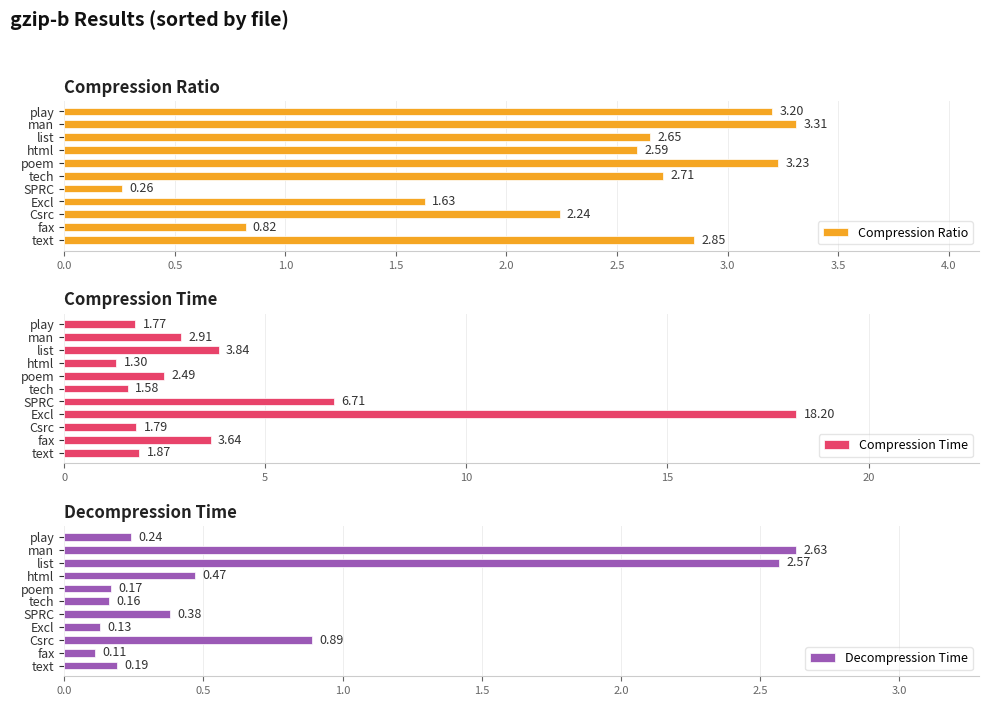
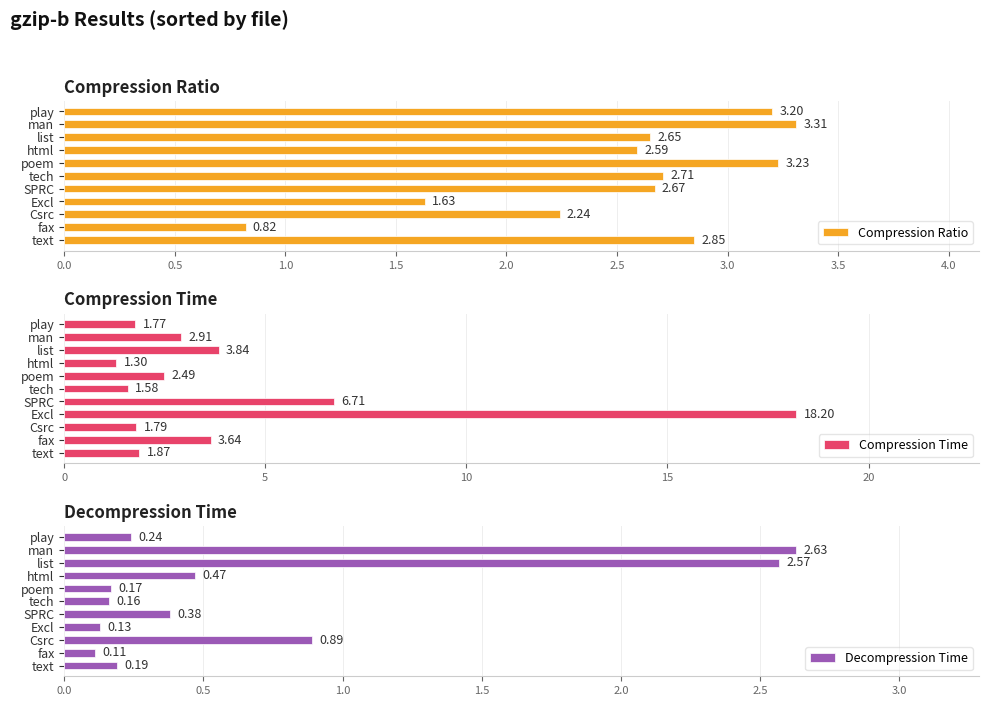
  {
    "Compression Ratio": {
      "play": 3.20,
      "man": 3.31,
      "list": 2.65,
      "html": 2.59,
      "poem": 3.23,
      "tech": 2.71,
-     "SPRC": 0.26,
+     "SPRC": 2.67,
      "Excl": 1.63,
      "Csrc": 2.24,
      "fax": 0.82,
      "text": 2.85
    },
    "Compression Time": {
      "play": 1.77,
      "man": 2.91,
      "list": 3.84,
      "html": 1.30,
      "poem": 2.49,
      "tech": 1.58,
      "SPRC": 6.71,
      "Excl": 18.20,
      "Csrc": 1.79,
      "fax": 3.64,
      "text": 1.87
    },
    "Decompression Time": {
      "play": 0.24,
      "man": 2.63,
      "list": 2.57,
      "html": 0.47,
      "poem": 0.17,
      "tech": 0.16,
      "SPRC": 0.38,
      "Excl": 0.13,
      "Csrc": 0.89,
      "fax": 0.11,
      "text": 0.19
    }
  }
